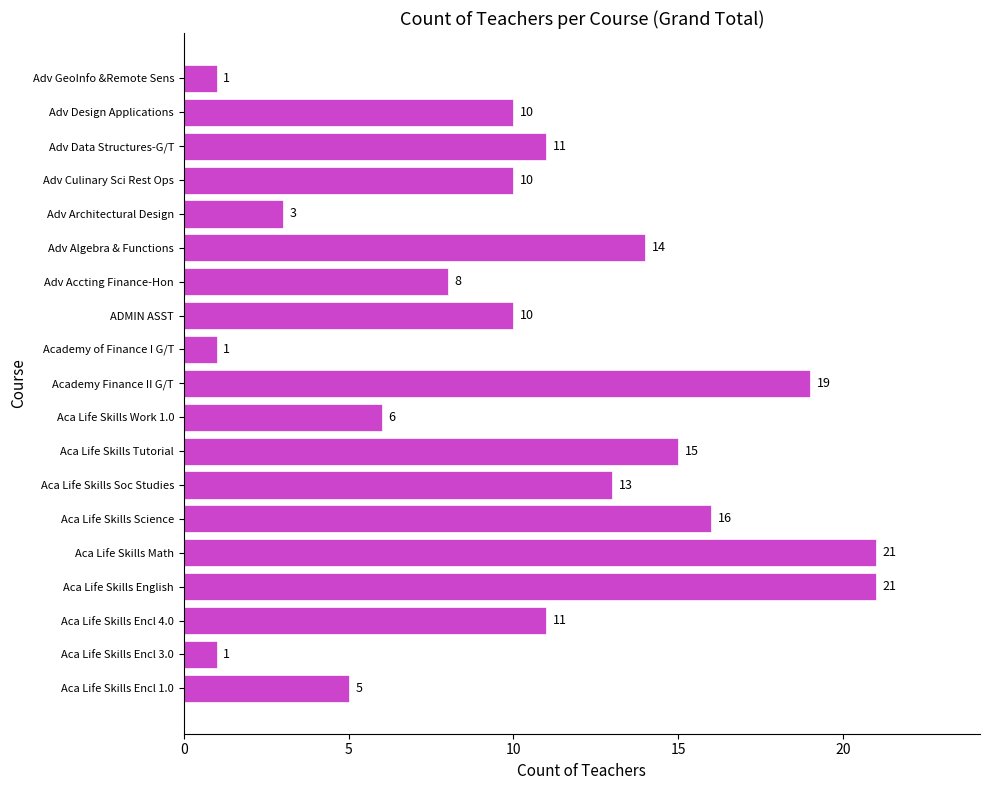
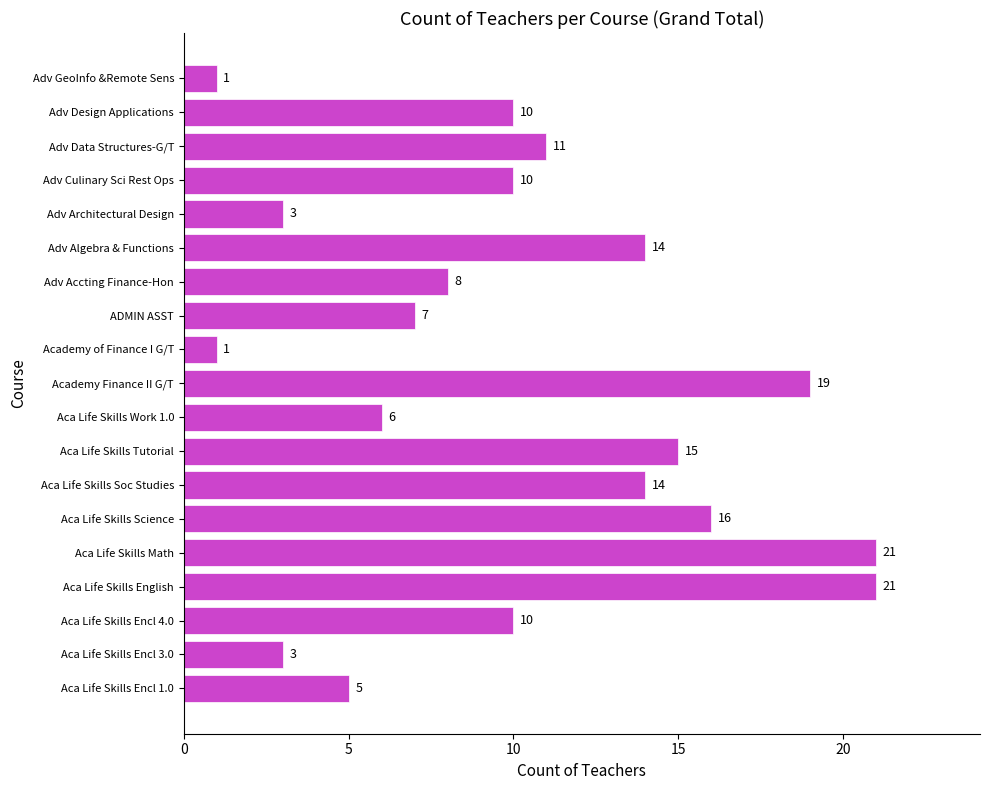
  {
    "Adv GeoInfo &Remote Sens": 1,
    "Adv Design Applications": 10,
    "Adv Data Structures-G/T": 11,
    "Adv Culinary Sci Rest Ops": 10,
    "Adv Architectural Design": 3,
    "Adv Algebra & Functions": 14,
    "Adv Accting Finance-Hon": 8,
-   "ADMIN ASST": 10,
+   "ADMIN ASST": 7,
    "Academy of Finance I G/T": 1,
    "Academy Finance II G/T": 19,
    "Aca Life Skills Work 1.0": 6,
    "Aca Life Skills Tutorial": 15,
-   "Aca Life Skills Soc Studies": 13,
+   "Aca Life Skills Soc Studies": 14,
    "Aca Life Skills Science": 16,
    "Aca Life Skills Math": 21,
    "Aca Life Skills English": 21,
-   "Aca Life Skills Encl 4.0": 11,
-   "Aca Life Skills Encl 3.0": 1,
+   "Aca Life Skills Encl 4.0": 10,
+   "Aca Life Skills Encl 3.0": 3,
    "Aca Life Skills Encl 1.0": 5
  }
